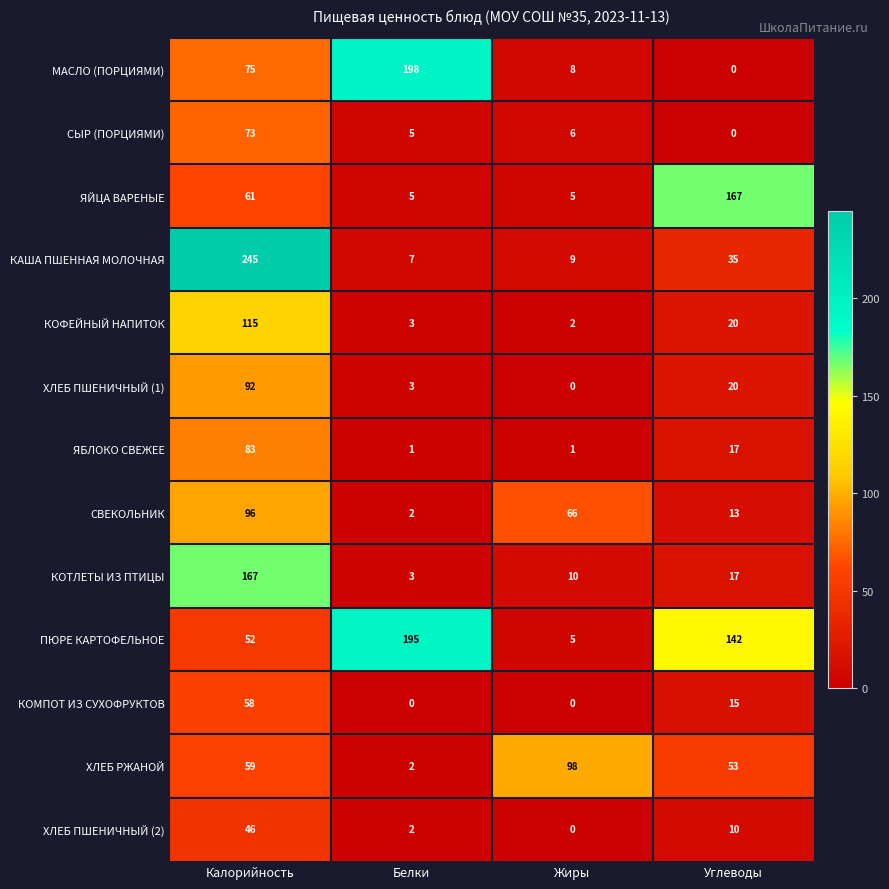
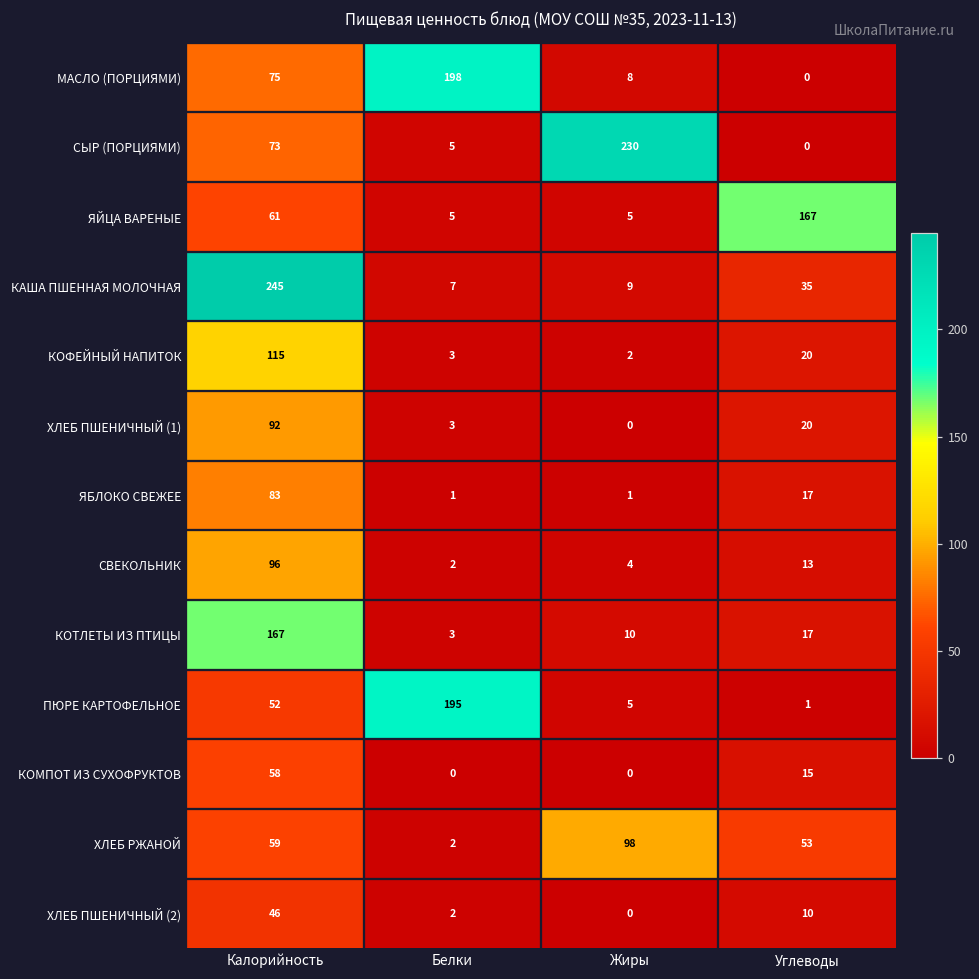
  {
    "МАСЛО (ПОРЦИЯМИ)": {
      "Калорийность": 75,
      "Белки": 198,
      "Жиры": 8,
      "Углеводы": 0
    },
    "СЫР (ПОРЦИЯМИ)": {
      "Калорийность": 73,
      "Белки": 5,
-     "Жиры": 6,
+     "Жиры": 230,
      "Углеводы": 0
    },
    "ЯЙЦА ВАРЕНЫЕ": {
      "Калорийность": 61,
      "Белки": 5,
      "Жиры": 5,
      "Углеводы": 167
    },
    "КАША ПШЕННАЯ МОЛОЧНАЯ": {
      "Калорийность": 245,
      "Белки": 7,
      "Жиры": 9,
      "Углеводы": 35
    },
    "КОФЕЙНЫЙ НАПИТОК": {
      "Калорийность": 115,
      "Белки": 3,
      "Жиры": 2,
      "Углеводы": 20
    },
    "ХЛЕБ ПШЕНИЧНЫЙ (1)": {
      "Калорийность": 92,
      "Белки": 3,
      "Жиры": 0,
      "Углеводы": 20
    },
    "ЯБЛОКО СВЕЖЕЕ": {
      "Калорийность": 83,
      "Белки": 1,
      "Жиры": 1,
      "Углеводы": 17
    },
    "СВЕКОЛЬНИК": {
      "Калорийность": 96,
      "Белки": 2,
-     "Жиры": 66,
+     "Жиры": 4,
      "Углеводы": 13
    },
    "КОТЛЕТЫ ИЗ ПТИЦЫ": {
      "Калорийность": 167,
      "Белки": 3,
      "Жиры": 10,
      "Углеводы": 17
    },
    "ПЮРЕ КАРТОФЕЛЬНОЕ": {
      "Калорийность": 52,
      "Белки": 195,
      "Жиры": 5,
-     "Углеводы": 142
+     "Углеводы": 1
    },
    "КОМПОТ ИЗ СУХОФРУКТОВ": {
      "Калорийность": 58,
      "Белки": 0,
      "Жиры": 0,
      "Углеводы": 15
    },
    "ХЛЕБ РЖАНОЙ": {
      "Калорийность": 59,
      "Белки": 2,
      "Жиры": 98,
      "Углеводы": 53
    },
    "ХЛЕБ ПШЕНИЧНЫЙ (2)": {
      "Калорийность": 46,
      "Белки": 2,
      "Жиры": 0,
      "Углеводы": 10
    }
  }
